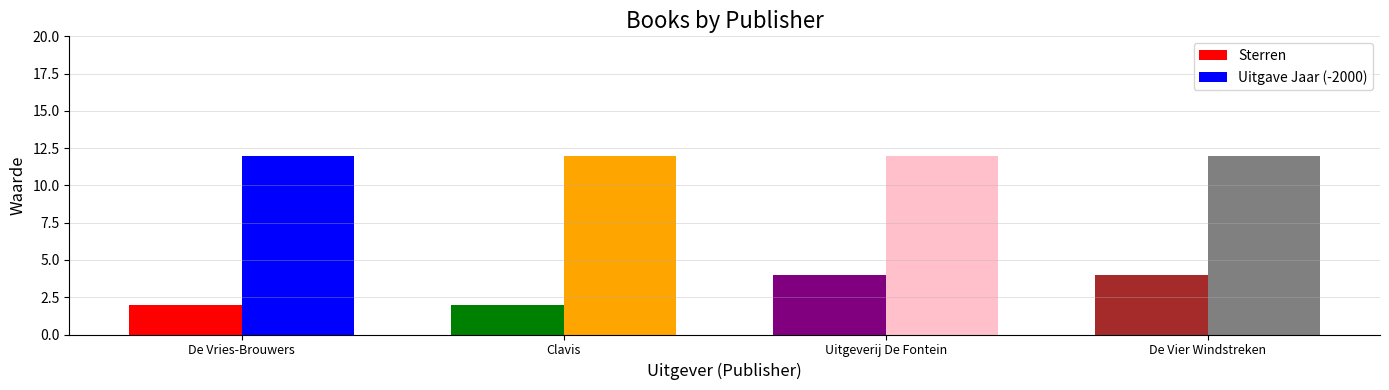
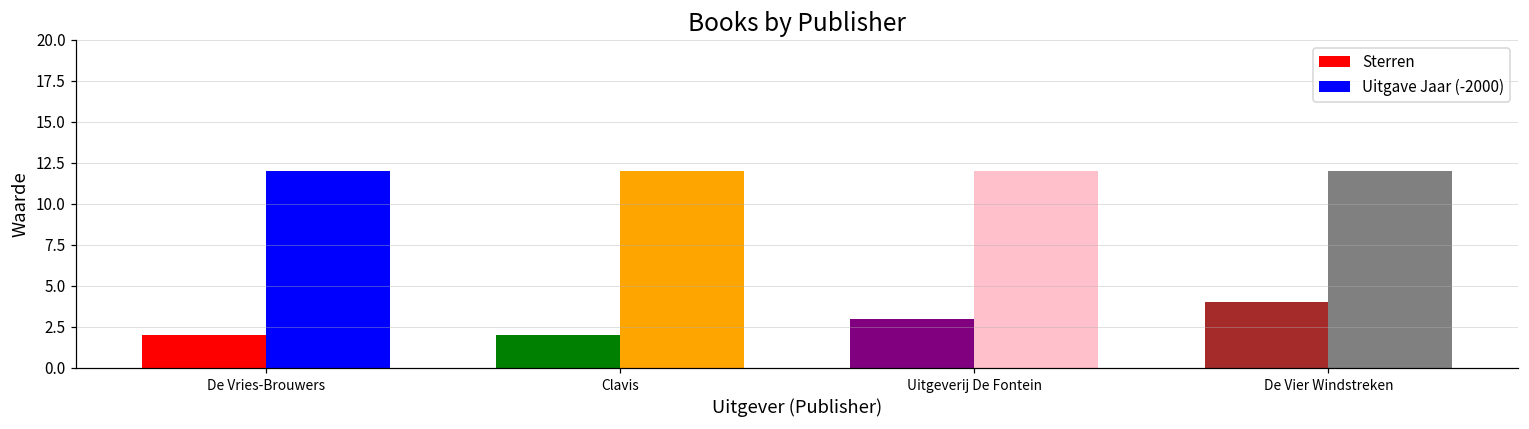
  {
    "Sterren": {
      "De Vries-Brouwers": 2,
      "Clavis": 2,
-     "Uitgeverij De Fontein": 4,
+     "Uitgeverij De Fontein": 3,
      "De Vier Windstreken": 4
    },
    "Uitgave Jaar (-2000)": {
      "De Vries-Brouwers": 12,
      "Clavis": 12,
      "Uitgeverij De Fontein": 12,
      "De Vier Windstreken": 12
    }
  }
